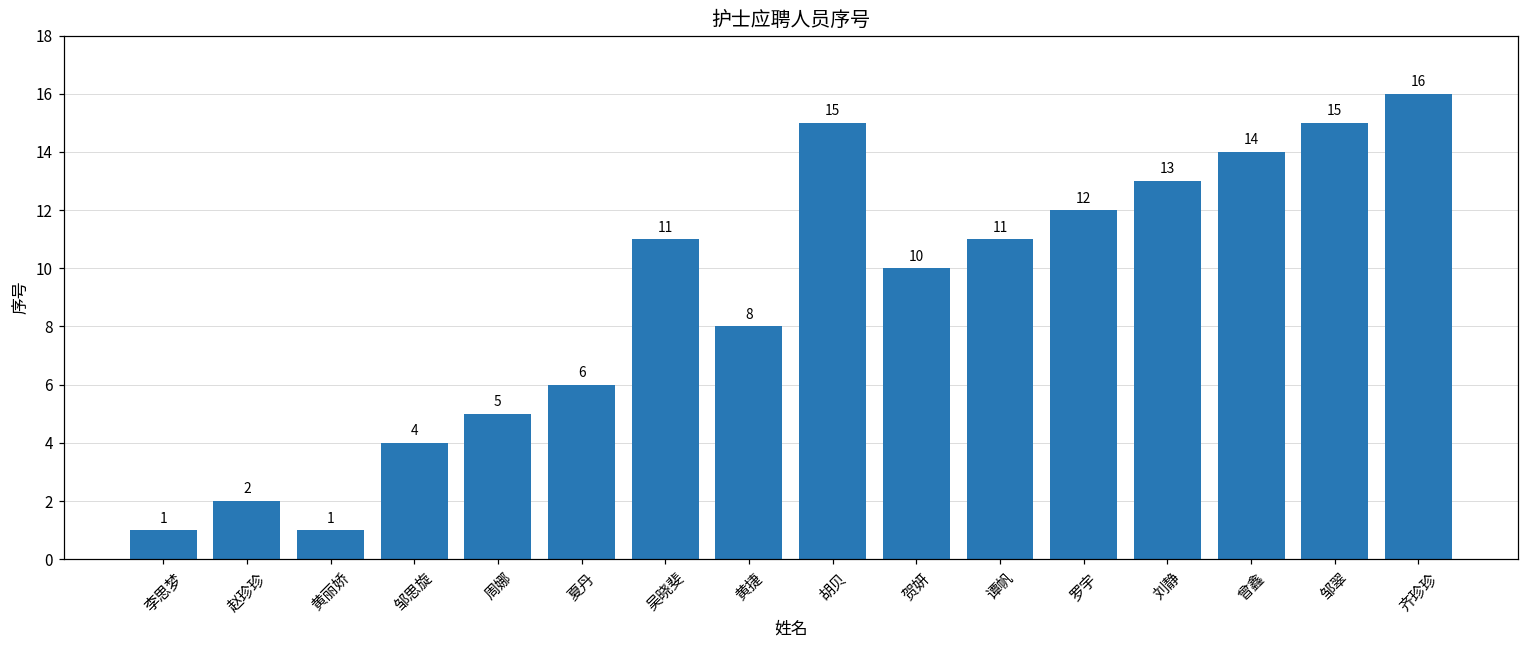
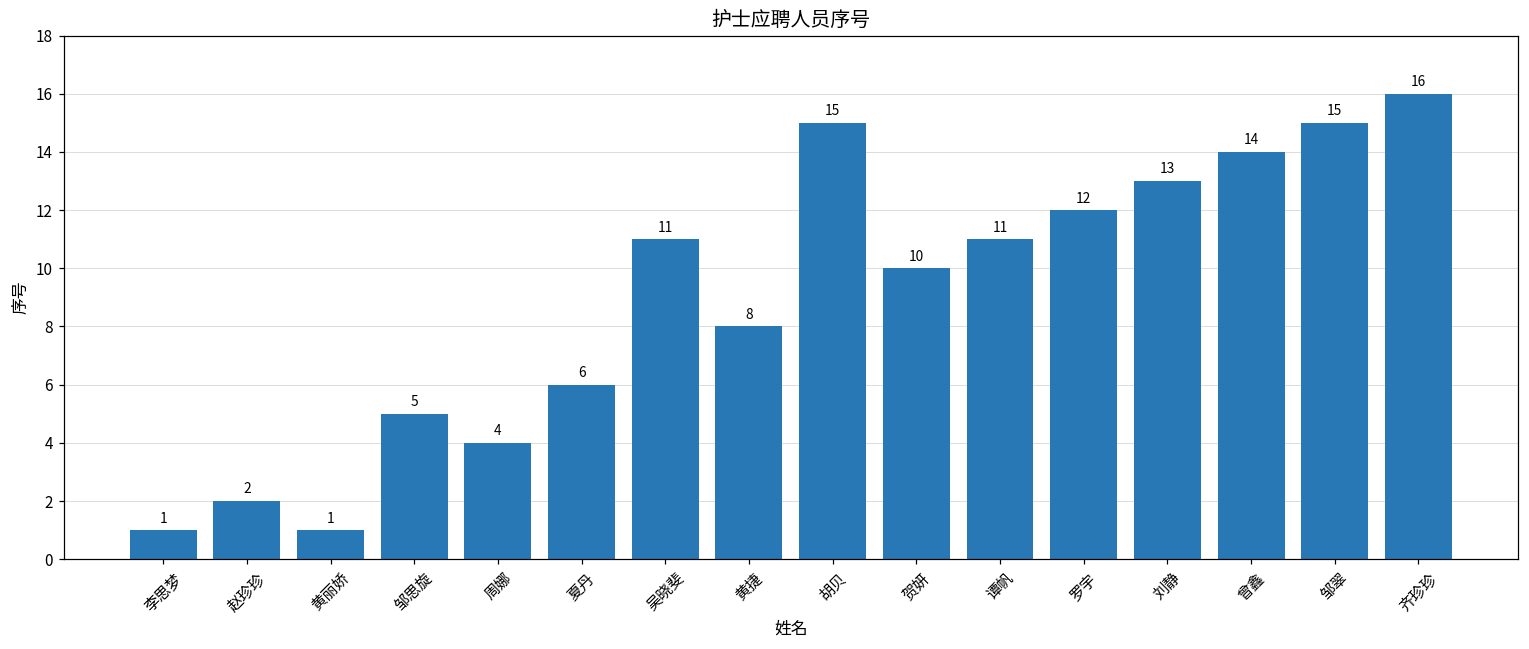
  {
    "李思梦": 1,
    "赵珍珍": 2,
    "黄丽娇": 1,
-   "邹思旋": 4,
-   "周娜": 5,
+   "邹思旋": 5,
+   "周娜": 4,
    "夏丹": 6,
    "吴晓斐": 11,
    "黄捷": 8,
    "胡贝": 15,
    "贺妍": 10,
    "谭帆": 11,
    "罗宇": 12,
    "刘静": 13,
    "曾鑫": 14,
    "邹翠": 15,
    "齐珍珍": 16
  }
